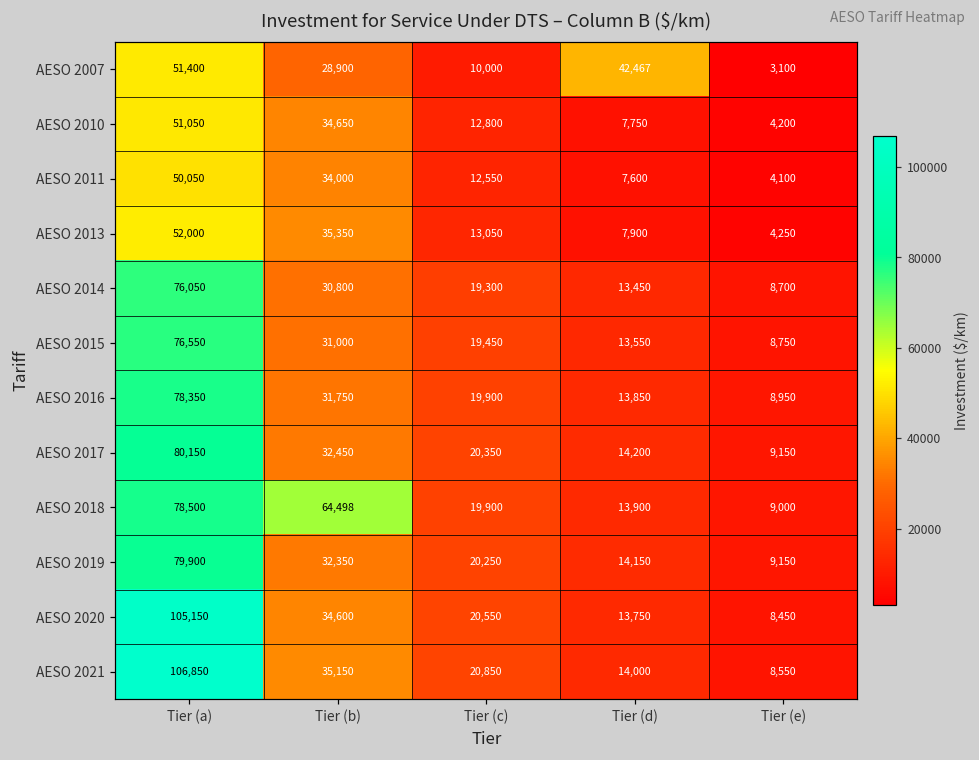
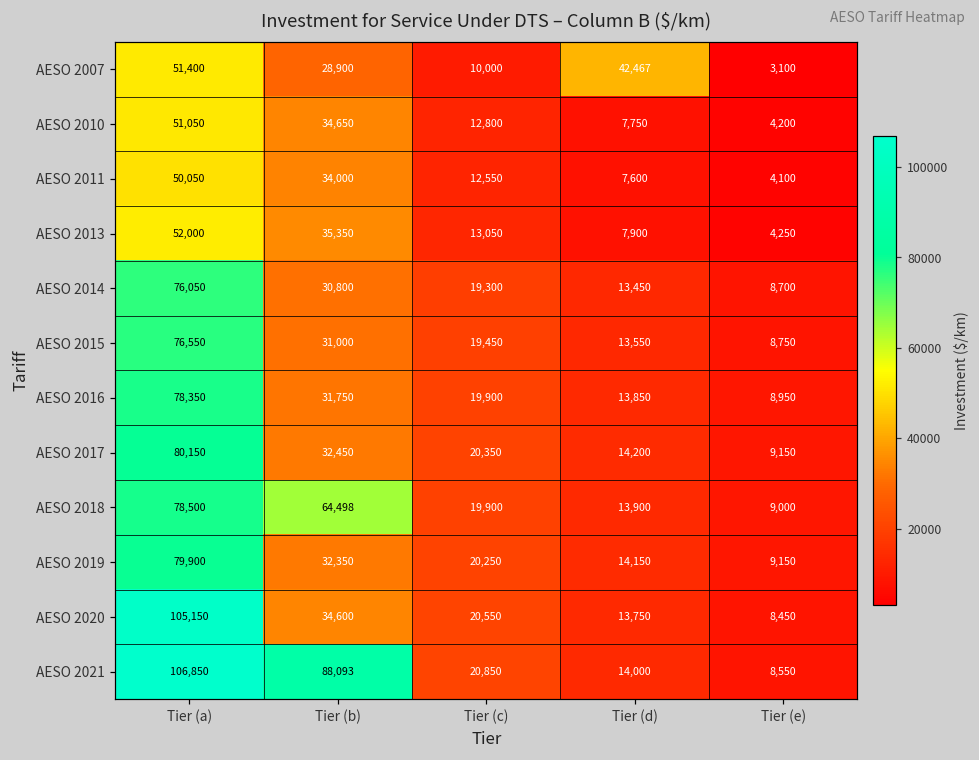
  {
    "AESO 2007": {
      "Tier (a)": "51,400",
      "Tier (b)": "28,900",
      "Tier (c)": "10,000",
      "Tier (d)": "42,467",
      "Tier (e)": "3,100"
    },
    "AESO 2010": {
      "Tier (a)": "51,050",
      "Tier (b)": "34,650",
      "Tier (c)": "12,800",
      "Tier (d)": "7,750",
      "Tier (e)": "4,200"
    },
    "AESO 2011": {
      "Tier (a)": "50,050",
      "Tier (b)": "34,000",
      "Tier (c)": "12,550",
      "Tier (d)": "7,600",
      "Tier (e)": "4,100"
    },
    "AESO 2013": {
      "Tier (a)": "52,000",
      "Tier (b)": "35,350",
      "Tier (c)": "13,050",
      "Tier (d)": "7,900",
      "Tier (e)": "4,250"
    },
    "AESO 2014": {
      "Tier (a)": "76,050",
      "Tier (b)": "30,800",
      "Tier (c)": "19,300",
      "Tier (d)": "13,450",
      "Tier (e)": "8,700"
    },
    "AESO 2015": {
      "Tier (a)": "76,550",
      "Tier (b)": "31,000",
      "Tier (c)": "19,450",
      "Tier (d)": "13,550",
      "Tier (e)": "8,750"
    },
    "AESO 2016": {
      "Tier (a)": "78,350",
      "Tier (b)": "31,750",
      "Tier (c)": "19,900",
      "Tier (d)": "13,850",
      "Tier (e)": "8,950"
    },
    "AESO 2017": {
      "Tier (a)": "80,150",
      "Tier (b)": "32,450",
      "Tier (c)": "20,350",
      "Tier (d)": "14,200",
      "Tier (e)": "9,150"
    },
    "AESO 2018": {
      "Tier (a)": "78,500",
      "Tier (b)": "64,498",
      "Tier (c)": "19,900",
      "Tier (d)": "13,900",
      "Tier (e)": "9,000"
    },
    "AESO 2019": {
      "Tier (a)": "79,900",
      "Tier (b)": "32,350",
      "Tier (c)": "20,250",
      "Tier (d)": "14,150",
      "Tier (e)": "9,150"
    },
    "AESO 2020": {
      "Tier (a)": "105,150",
      "Tier (b)": "34,600",
      "Tier (c)": "20,550",
      "Tier (d)": "13,750",
      "Tier (e)": "8,450"
    },
    "AESO 2021": {
      "Tier (a)": "106,850",
-     "Tier (b)": "35,150",
+     "Tier (b)": "88,093",
      "Tier (c)": "20,850",
      "Tier (d)": "14,000",
      "Tier (e)": "8,550"
    }
  }
